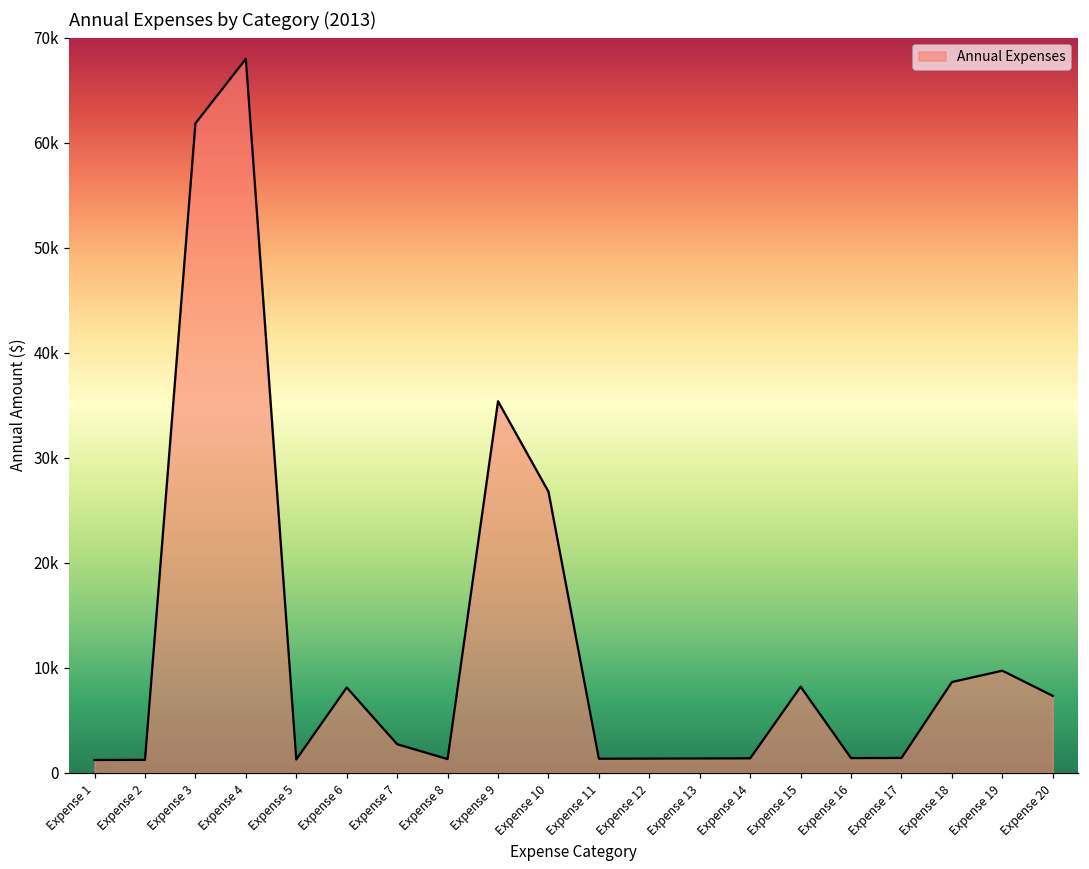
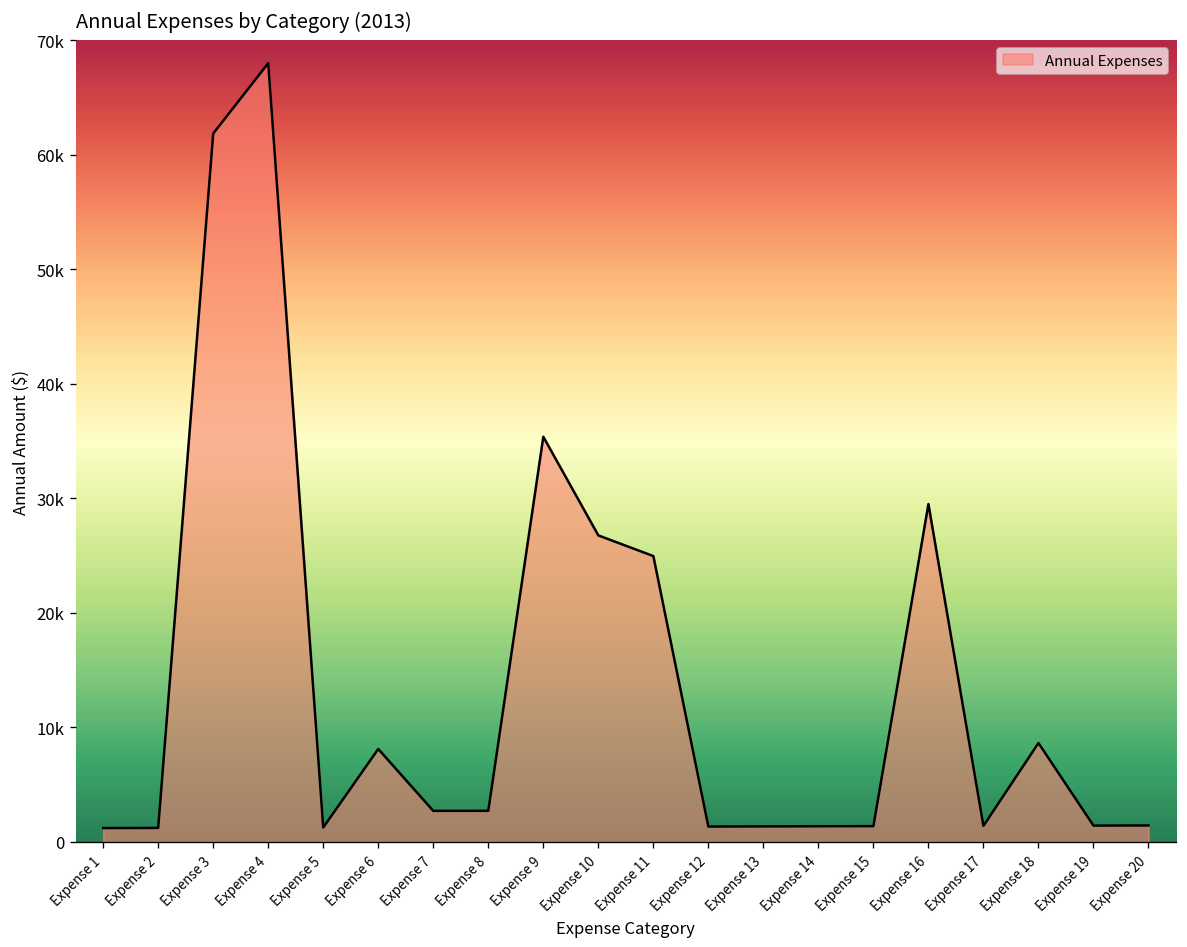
  {
    "Expense 1": 1000,
    "Expense 2": 1000,
    "Expense 3": 62000,
    "Expense 4": 68000,
    "Expense 5": 1000,
    "Expense 6": 8000,
    "Expense 7": 3000,
-   "Expense 8": 1000,
+   "Expense 8": 3000,
    "Expense 9": 35000,
    "Expense 10": 27000,
-   "Expense 11": 1000,
+   "Expense 11": 25000,
    "Expense 12": 1000,
    "Expense 13": 1000,
    "Expense 14": 1000,
-   "Expense 15": 8000,
-   "Expense 16": 1000,
+   "Expense 15": 1000,
+   "Expense 16": 30000,
    "Expense 17": 1000,
    "Expense 18": 9000,
-   "Expense 19": 10000,
-   "Expense 20": 7000
+   "Expense 19": 1000,
+   "Expense 20": 1000
  }
